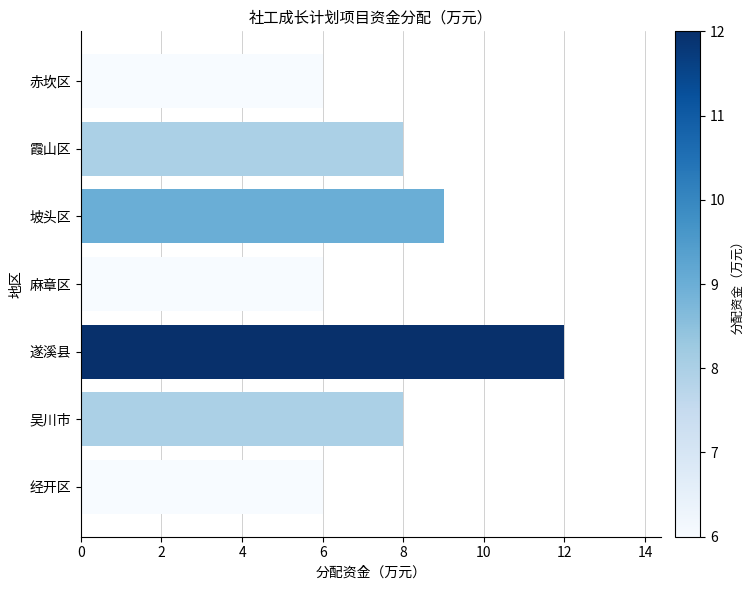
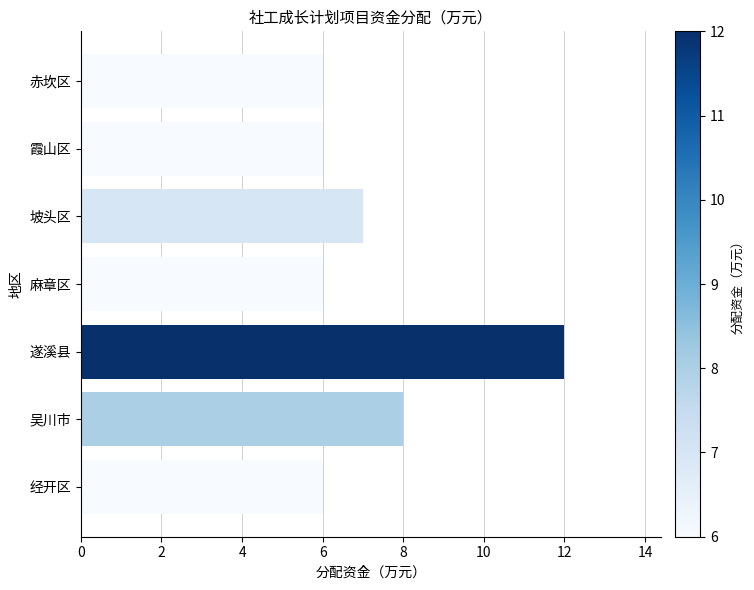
  {
    "赤坎区": 6,
-   "霞山区": 8,
-   "坡头区": 9,
+   "霞山区": 6,
+   "坡头区": 7,
    "麻章区": 6,
    "遂溪县": 12,
    "吴川市": 8,
    "经开区": 6
  }
